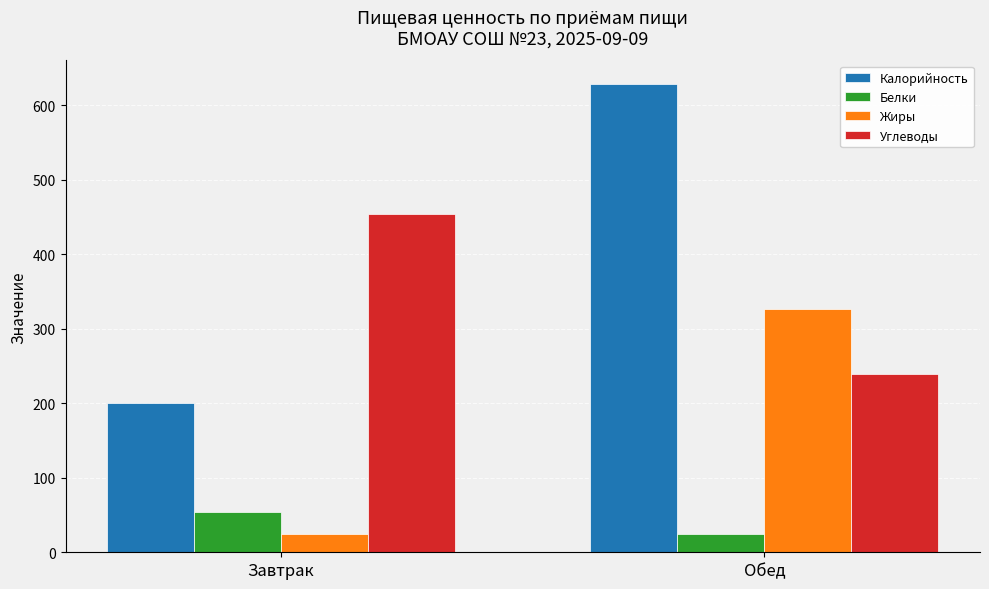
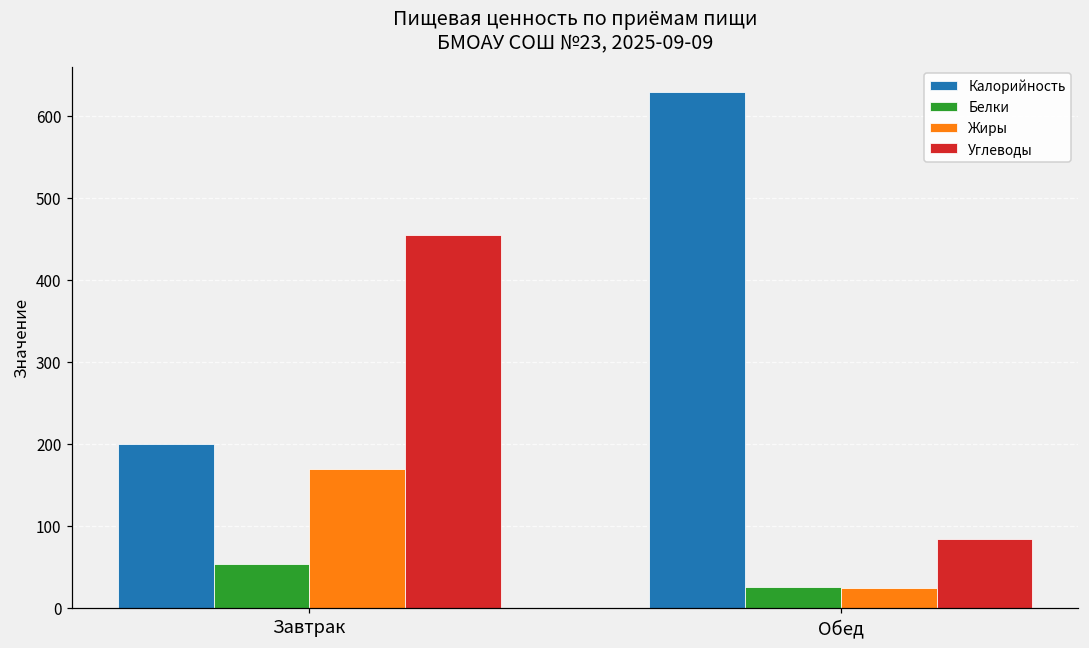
  {
    "Калорийность": {
      "Завтрак": 200,
      "Обед": 630
    },
    "Белки": {
      "Завтрак": 50,
      "Обед": 20
    },
    "Жиры": {
-     "Завтрак": 20,
-     "Обед": 330
+     "Завтрак": 170,
+     "Обед": 20
    },
    "Углеводы": {
      "Завтрак": 450,
-     "Обед": 240
+     "Обед": 80
    }
  }
